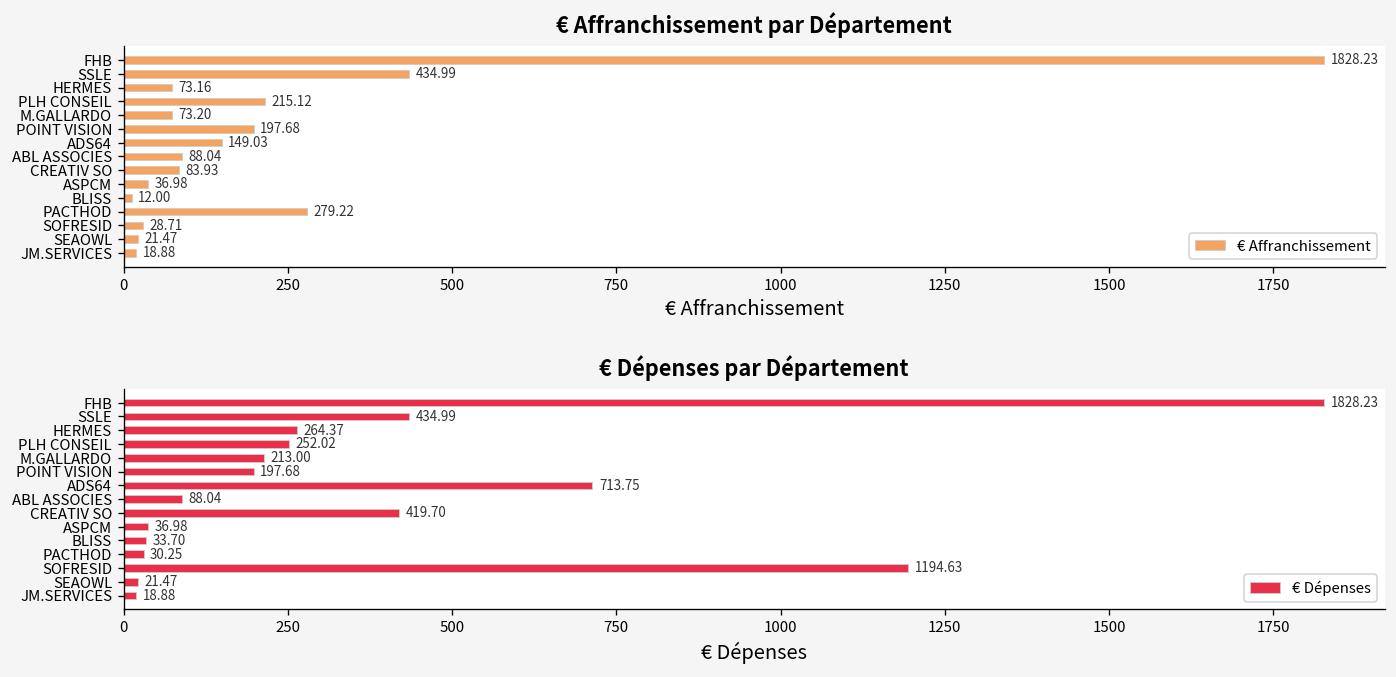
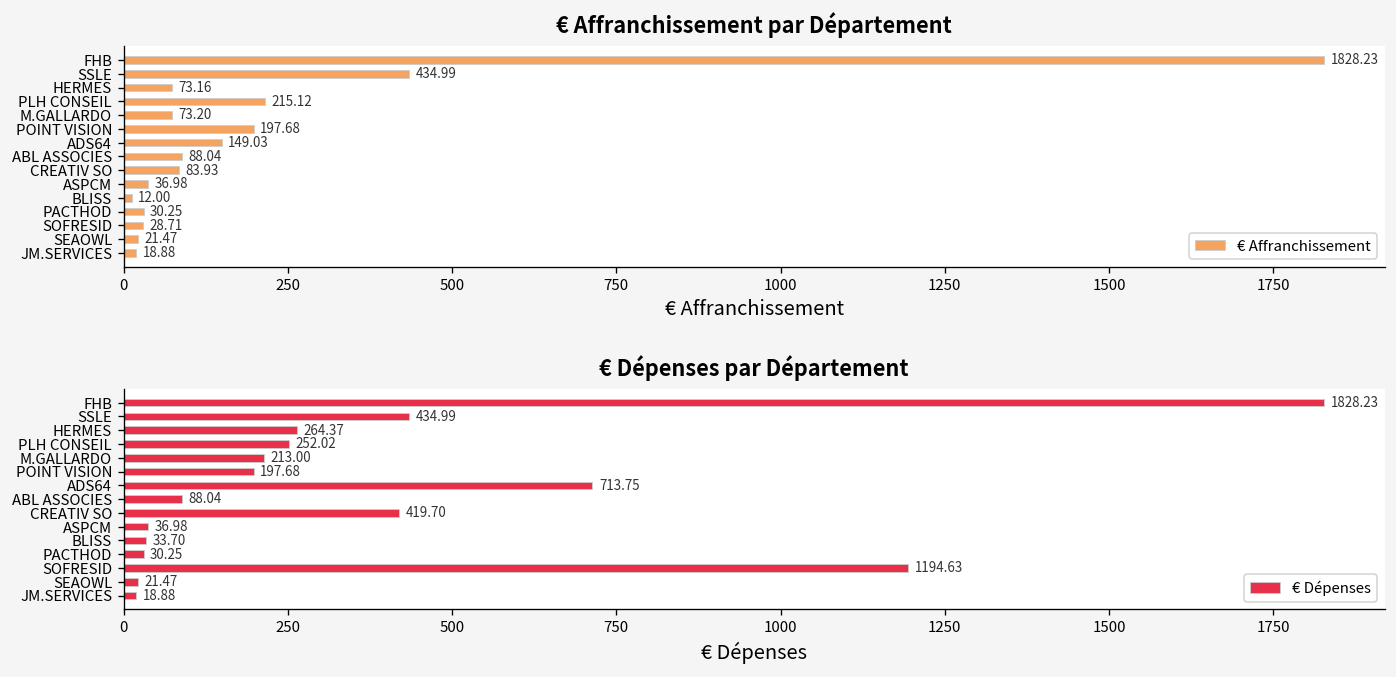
  {
    "€ Affranchissement par Département": {
      "FHB": 1828.23,
      "SSLE": 434.99,
      "HERMES": 73.16,
      "PLH CONSEIL": 215.12,
      "M.GALLARDO": 73.20,
      "POINT VISION": 197.68,
      "ADS64": 149.03,
      "ABL ASSOCIES": 88.04,
      "CREATIV SO": 83.93,
      "ASPCM": 36.98,
      "BLISS": 12.00,
-     "PACTHOD": 279.22,
+     "PACTHOD": 30.25,
      "SOFRESID": 28.71,
      "SEAOWL": 21.47,
      "JM.SERVICES": 18.88
    },
    "€ Dépenses par Département": {
      "FHB": 1828.23,
      "SSLE": 434.99,
      "HERMES": 264.37,
      "PLH CONSEIL": 252.02,
      "M.GALLARDO": 213.00,
      "POINT VISION": 197.68,
      "ADS64": 713.75,
      "ABL ASSOCIES": 88.04,
      "CREATIV SO": 419.70,
      "ASPCM": 36.98,
      "BLISS": 33.70,
      "PACTHOD": 30.25,
      "SOFRESID": 1194.63,
      "SEAOWL": 21.47,
      "JM.SERVICES": 18.88
    }
  }
